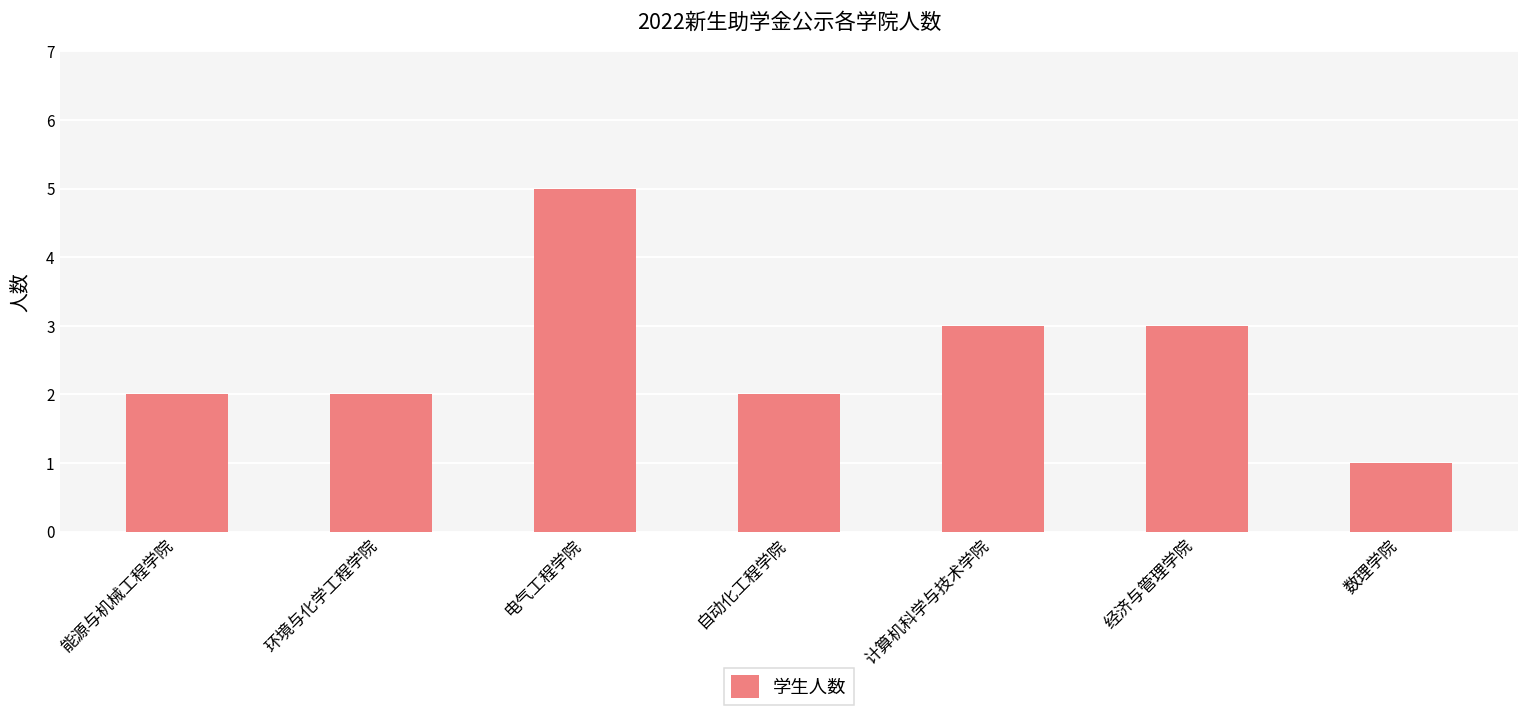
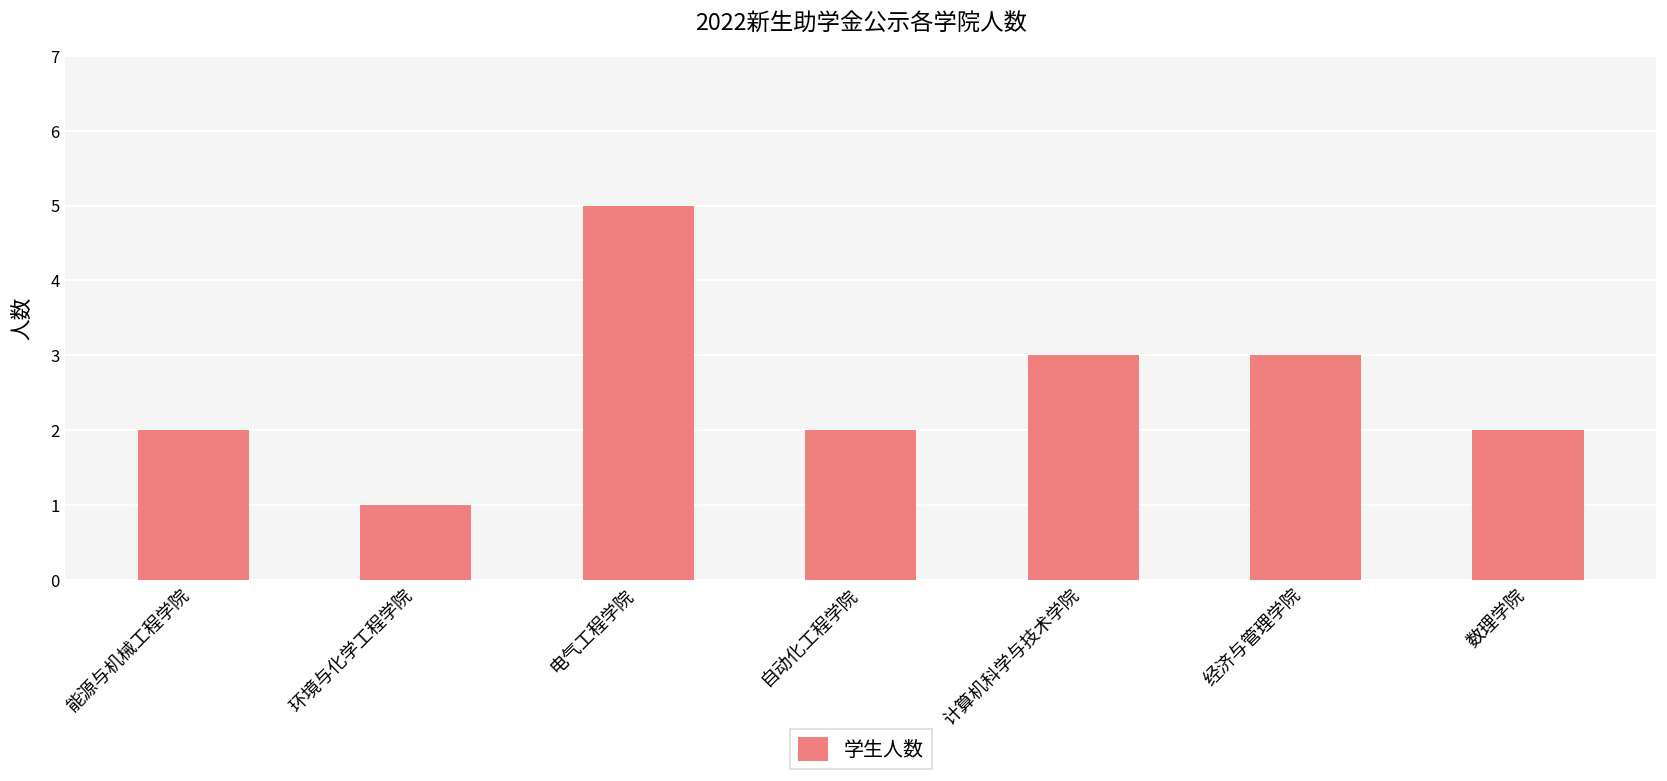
  {
    "能源与机械工程学院": 2,
-   "环境与化学工程学院": 2,
+   "环境与化学工程学院": 1,
    "电气工程学院": 5,
    "自动化工程学院": 2,
    "计算机科学与技术学院": 3,
    "经济与管理学院": 3,
-   "数理学院": 1
+   "数理学院": 2
  }
